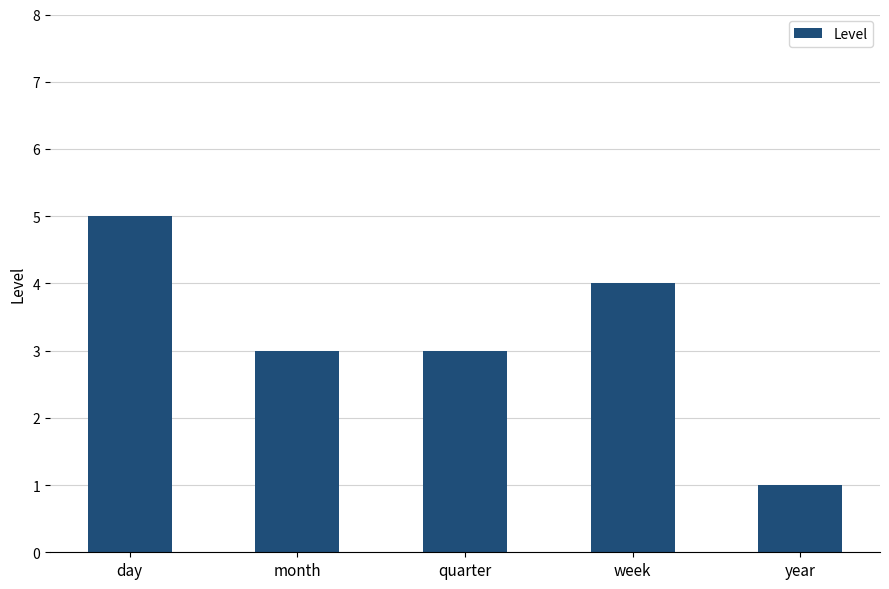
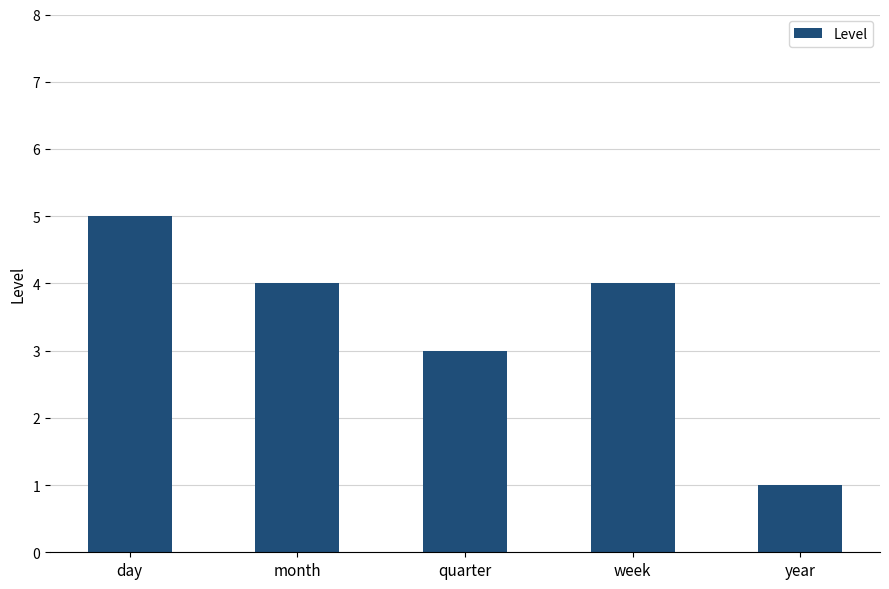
  {
    "day": 5,
-   "month": 3,
+   "month": 4,
    "quarter": 3,
    "week": 4,
    "year": 1
  }
